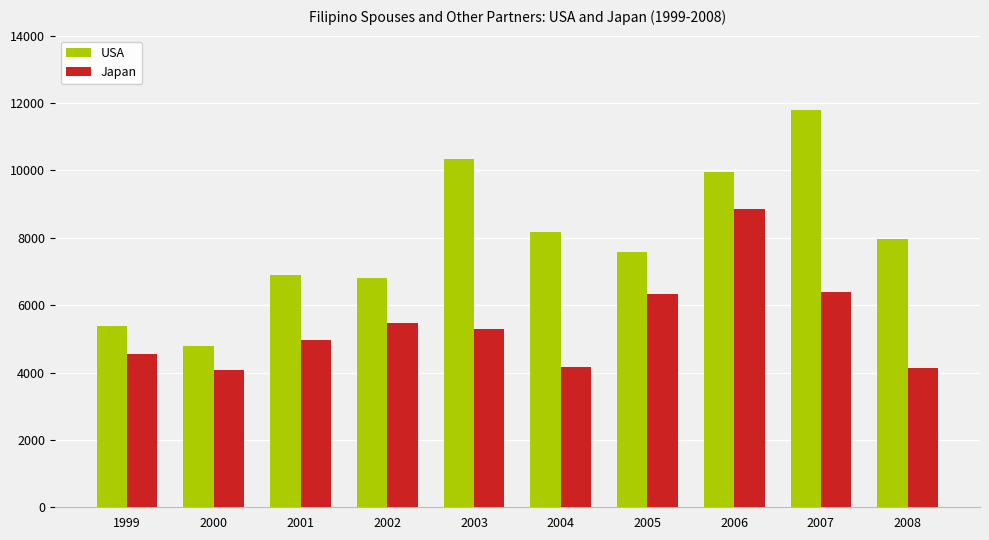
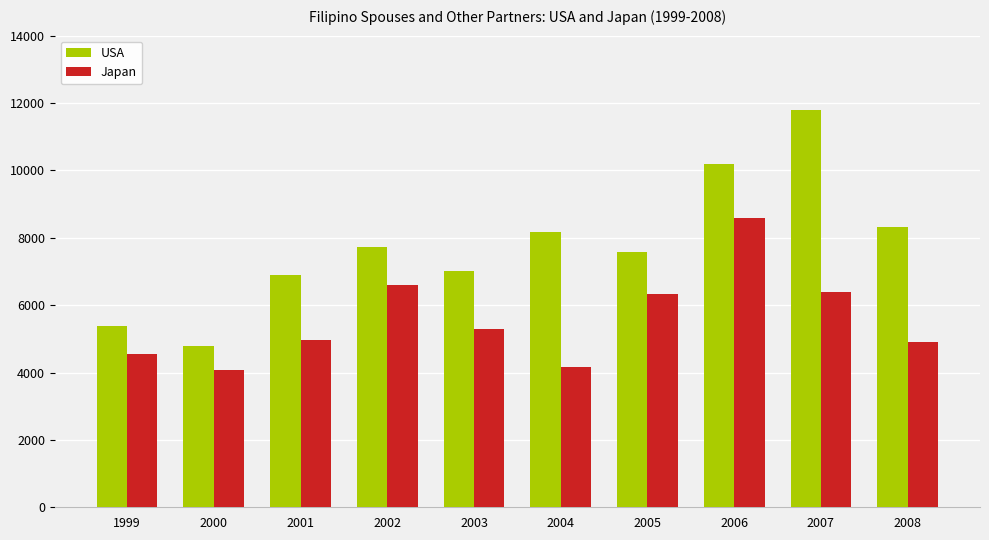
  {
    "USA": {
      "1999": 5400,
      "2000": 4800,
      "2001": 6900,
-     "2002": 6800,
-     "2003": 10300,
+     "2002": 7700,
+     "2003": 7000,
      "2004": 8200,
      "2005": 7600,
-     "2006": 9900,
+     "2006": 10200,
      "2007": 11800,
-     "2008": 8000
+     "2008": 8300
    },
    "Japan": {
      "1999": 4500,
      "2000": 4100,
      "2001": 5000,
-     "2002": 5500,
+     "2002": 6600,
      "2003": 5300,
      "2004": 4200,
      "2005": 6300,
-     "2006": 8800,
+     "2006": 8600,
      "2007": 6400,
-     "2008": 4100
+     "2008": 4900
    }
  }
